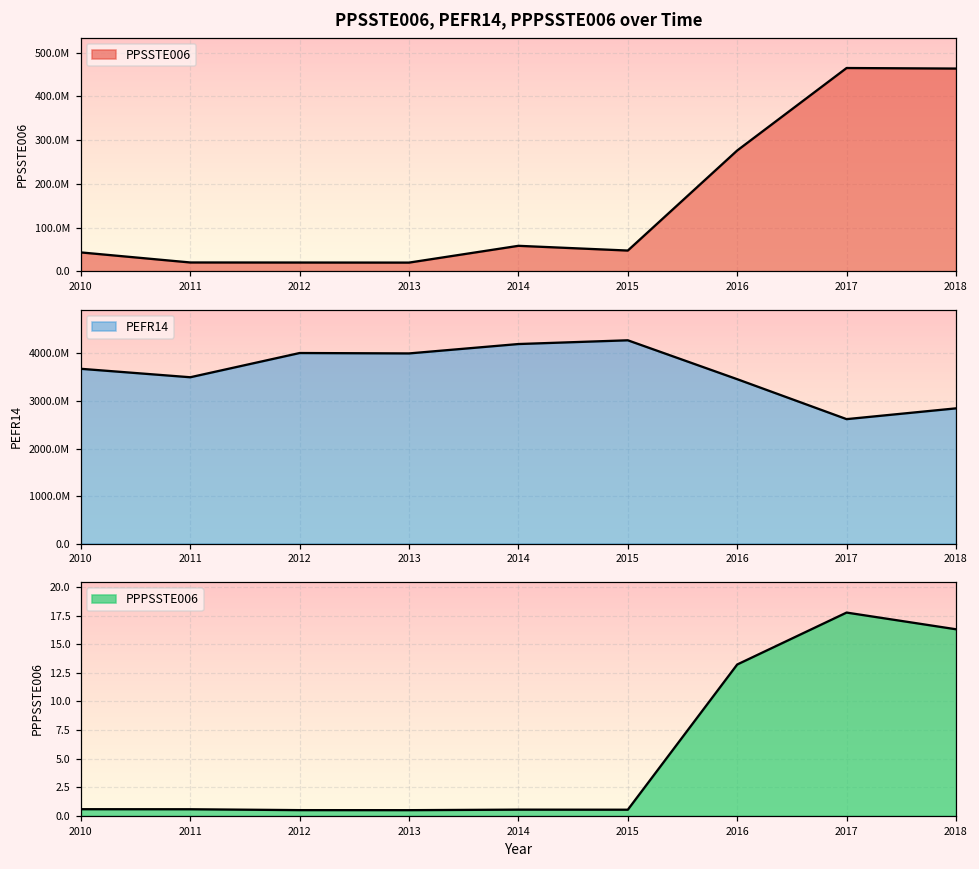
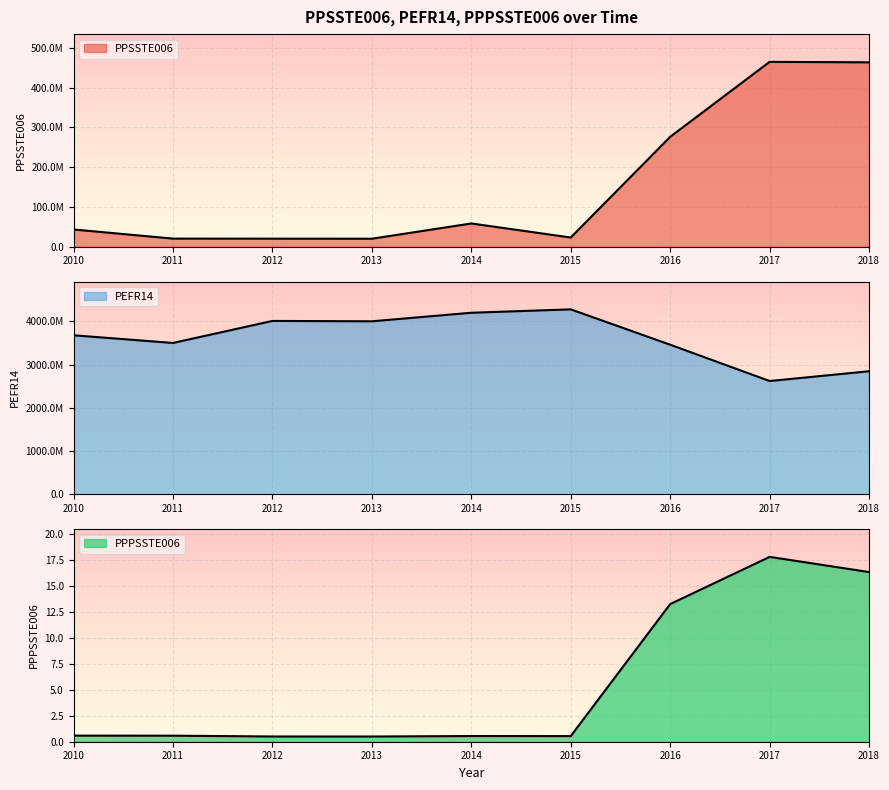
  {
    "PPSSTE006, PEFR14, PPPSSTE006 over Time": {
      "2010": 40000000,
      "2011": 20000000,
      "2012": 20000000,
      "2013": 20000000,
      "2014": 60000000,
-     "2015": 50000000,
+     "2015": 20000000,
      "2016": 280000000,
      "2017": 470000000,
      "2018": 460000000
    }
  }
